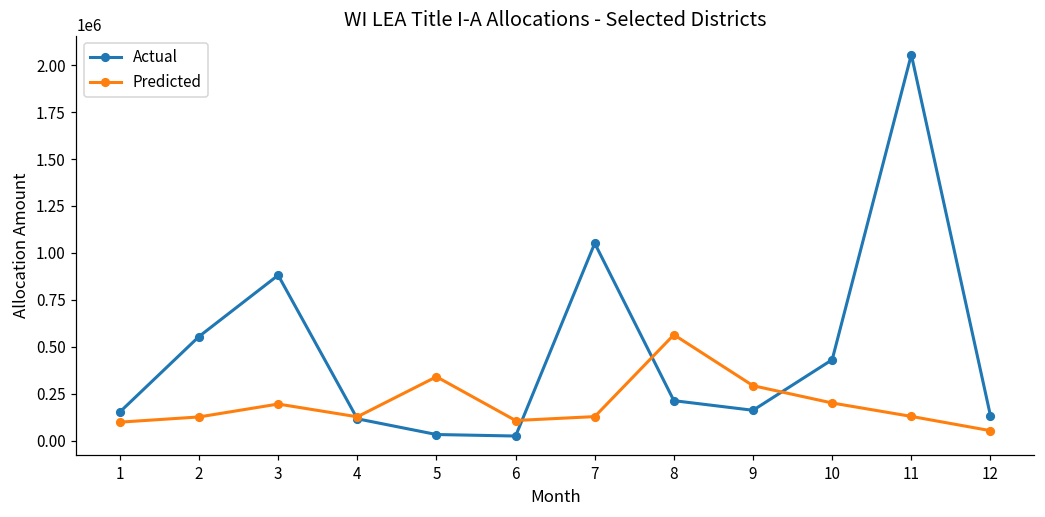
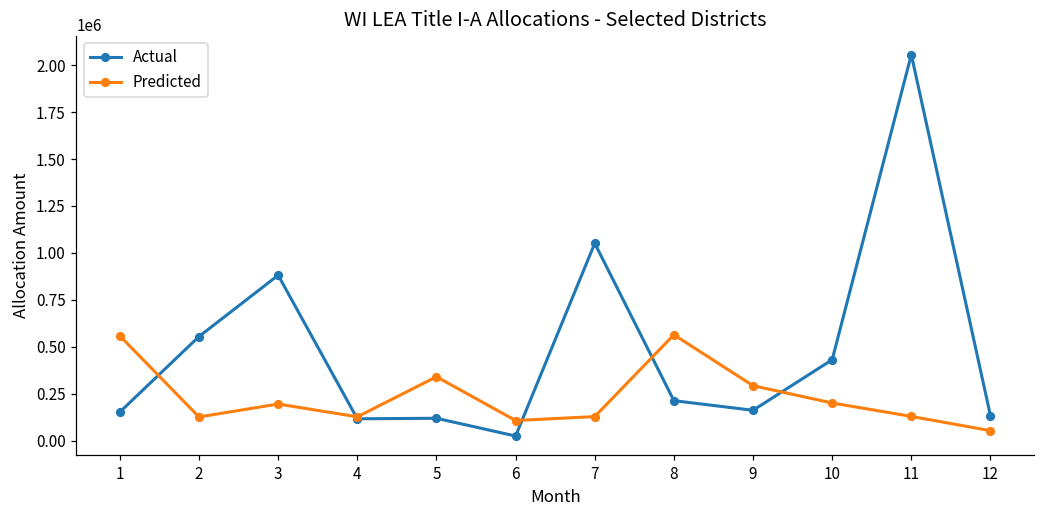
  {
    "Actual": {
      "1": 150000,
      "2": 560000,
      "3": 880000,
-     "5": 30000,
+     "5": 120000,
      "6": 30000,
      "7": 1050000,
      "8": 210000,
      "9": 160000,
      "10": 430000,
      "11": 2060000,
      "12": 130000
    },
    "Predicted": {
-     "1": 100000,
+     "1": 560000,
      "2": 130000,
      "3": 200000,
      "5": 340000,
      "6": 110000,
      "7": 130000,
      "8": 560000,
      "9": 290000,
      "10": 200000,
      "11": 130000,
      "12": 50000
    }
  }
